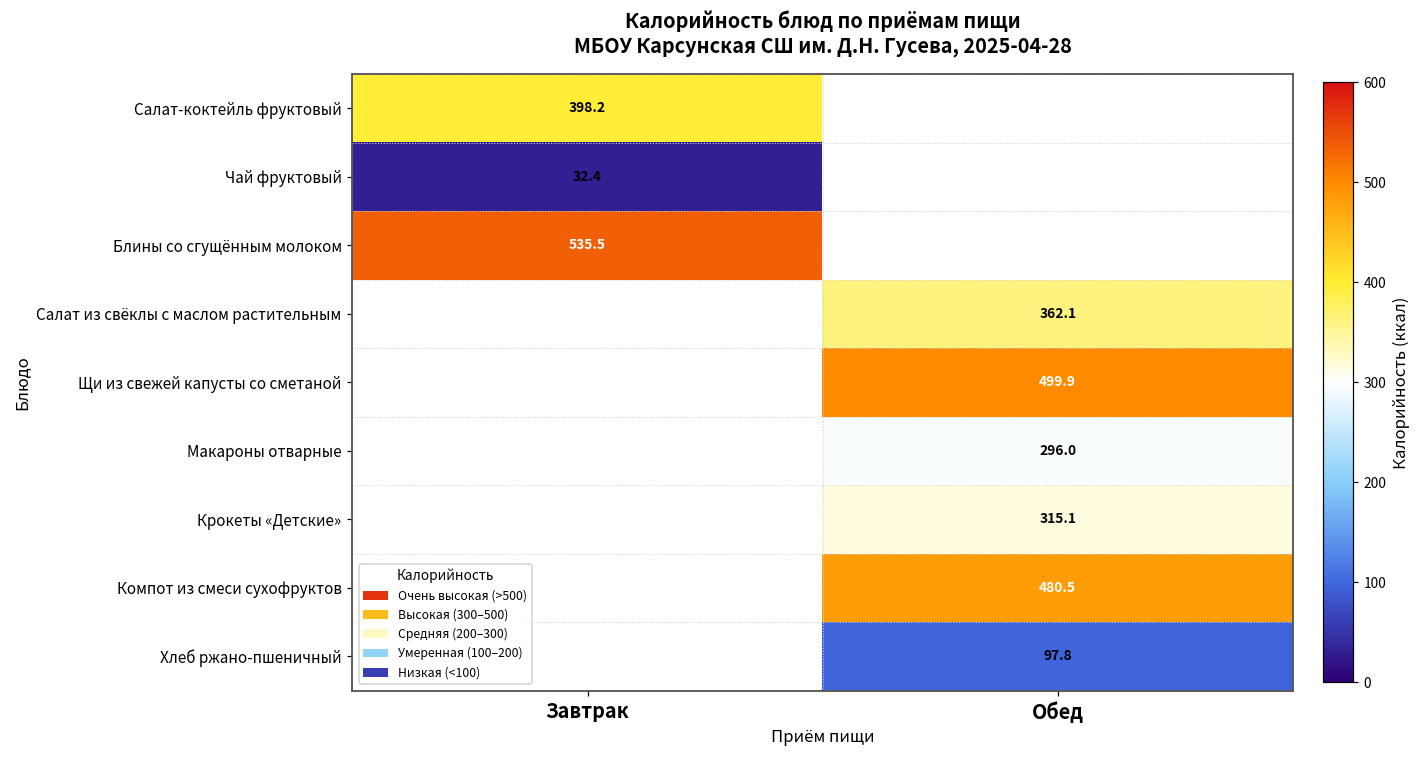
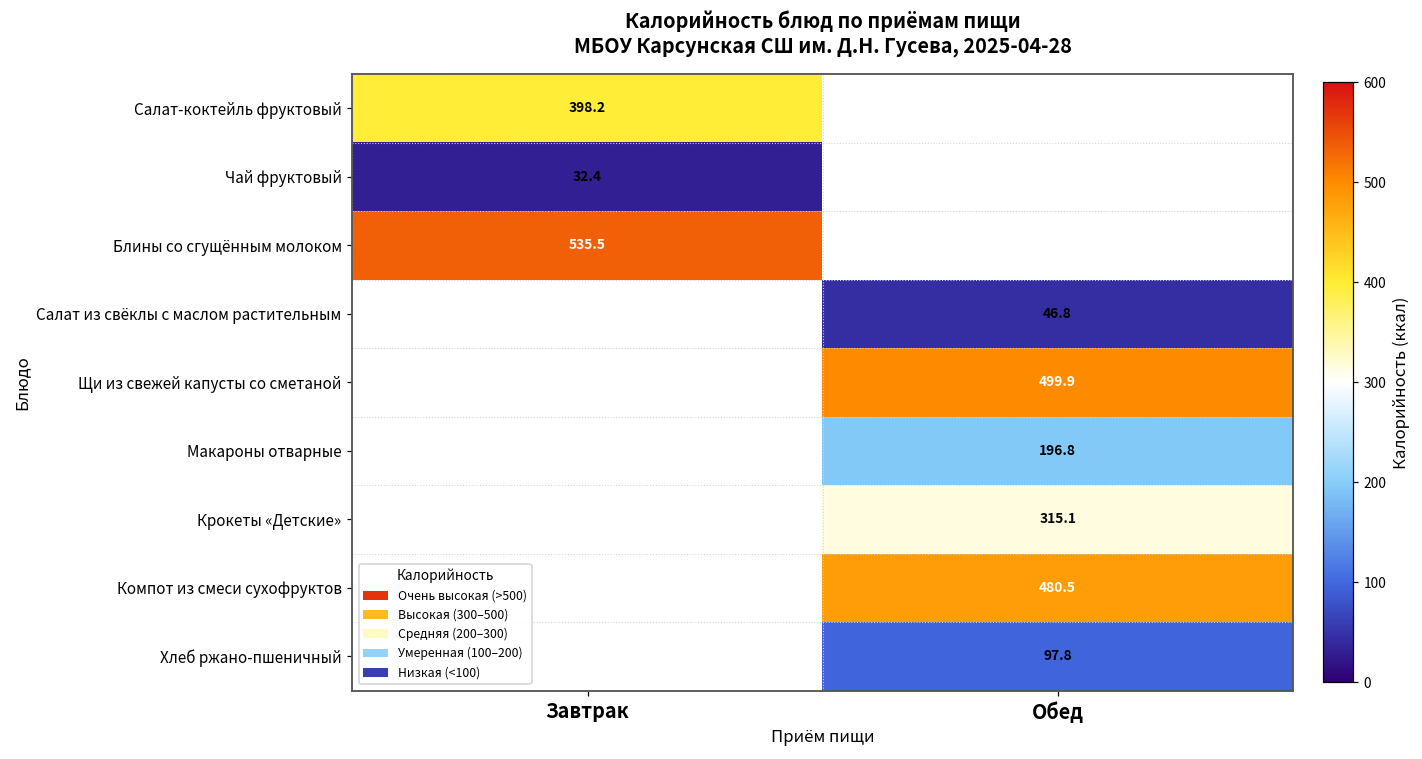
  {
    "Салат-коктейль фруктовый": {
      "Завтрак": 398.2
    },
    "Чай фруктовый": {
      "Завтрак": 32.4
    },
    "Блины со сгущённым молоком": {
      "Завтрак": 535.5
    },
    "Салат из свёклы с маслом растительным": {
-     "Обед": 362.1
+     "Обед": 46.8
    },
    "Щи из свежей капусты со сметаной": {
      "Обед": 499.9
    },
    "Макароны отварные": {
-     "Обед": 296.0
+     "Обед": 196.8
    },
    "Крокеты «Детские»": {
      "Обед": 315.1
    },
    "Компот из смеси сухофруктов": {
      "Обед": 480.5
    },
    "Хлеб ржано-пшеничный": {
      "Обед": 97.8
    }
  }
